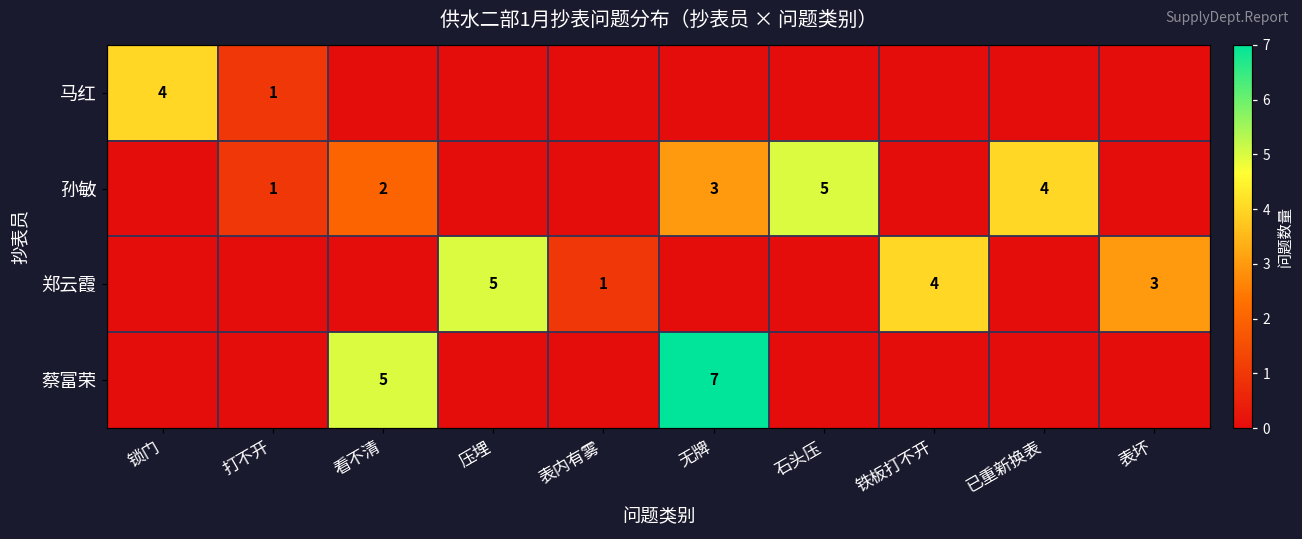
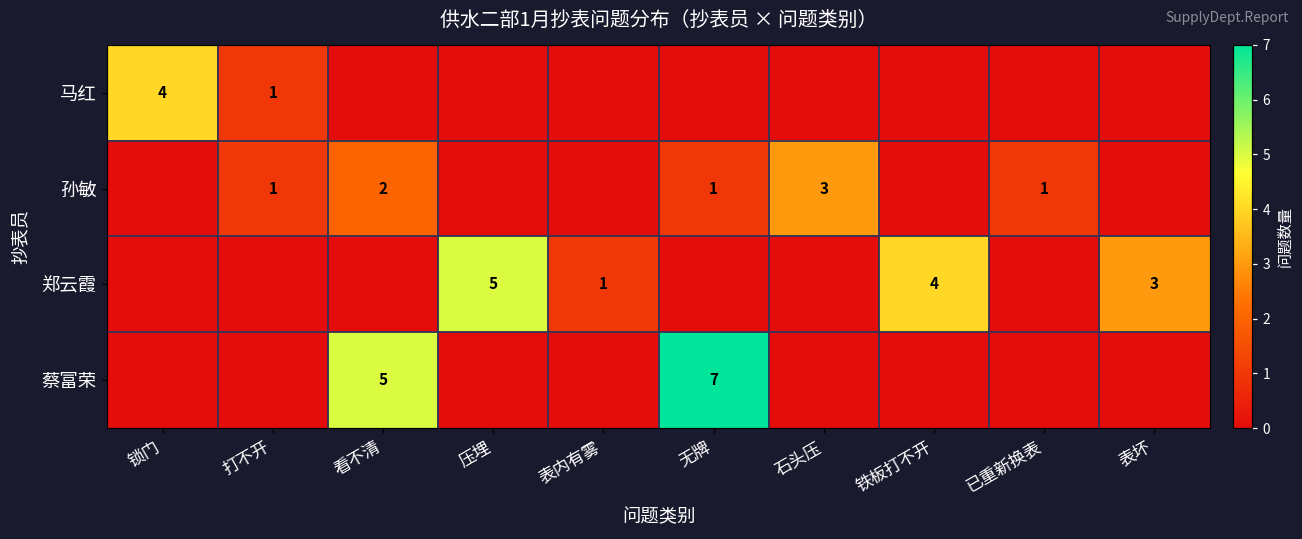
  {
    "马红": {
      "锁门": 4,
      "打不开": 1
    },
    "孙敏": {
      "打不开": 1,
      "看不清": 2,
-     "无牌": 3,
-     "石头压": 5,
-     "已重新换表": 4
+     "无牌": 1,
+     "石头压": 3,
+     "已重新换表": 1
    },
    "郑云霞": {
      "压埋": 5,
      "表内有雾": 1,
      "铁板打不开": 4,
      "表坏": 3
    },
    "蔡富荣": {
      "看不清": 5,
      "无牌": 7
    }
  }
